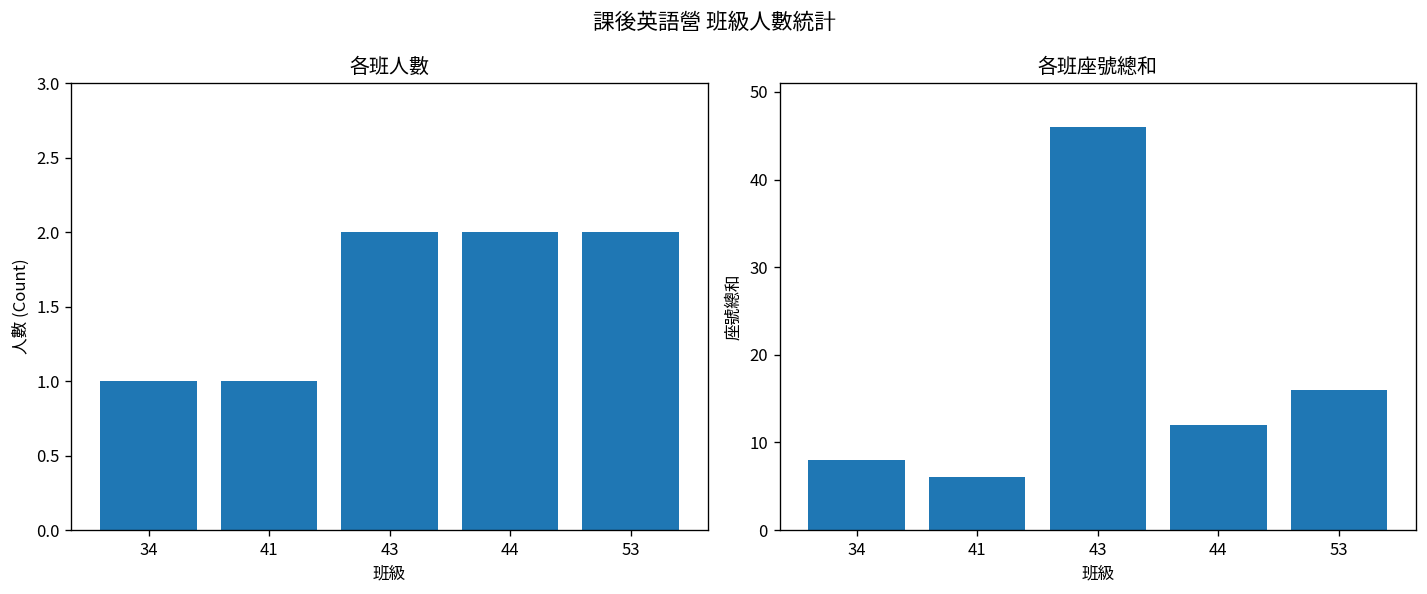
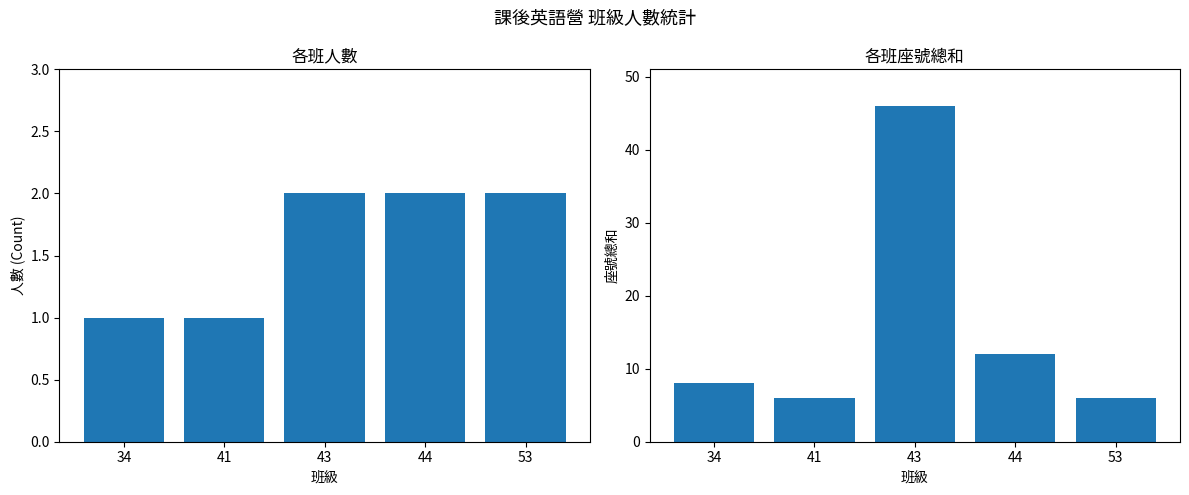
  {
    "各班人數": {
      "34": 1.00,
      "41": 1.00,
      "43": 2.00,
      "44": 2.00,
      "53": 2.00
    },
    "各班座號總和": {
      "34": 8,
      "41": 6,
      "43": 46,
      "44": 12,
-     "53": 16
+     "53": 6
    }
  }
